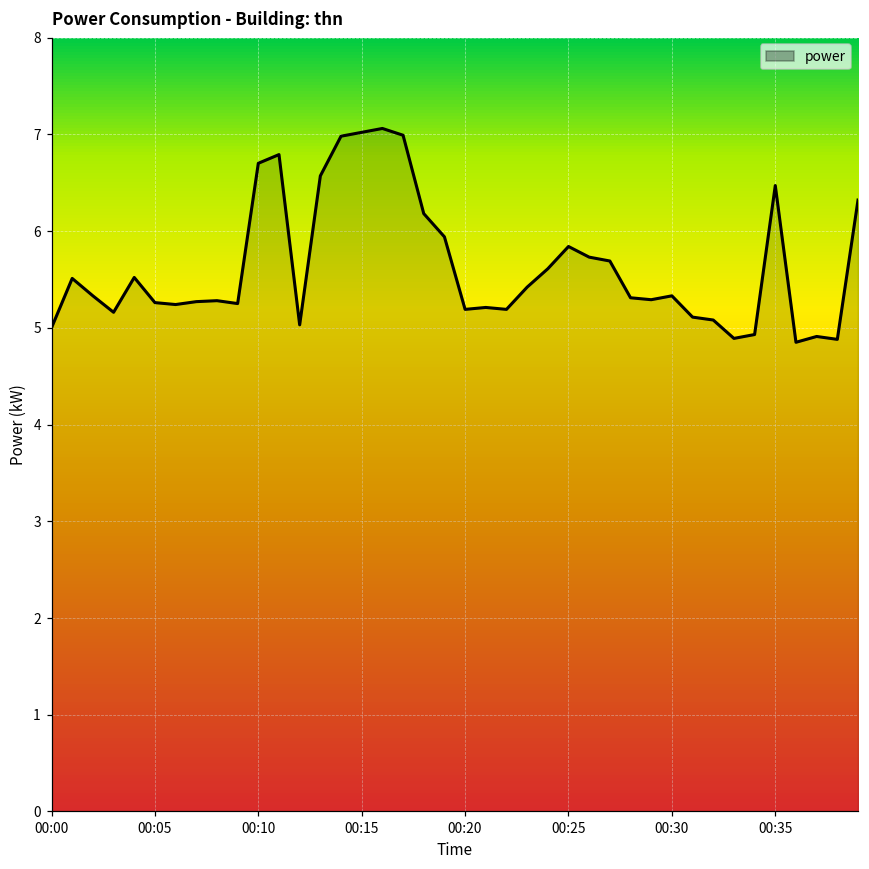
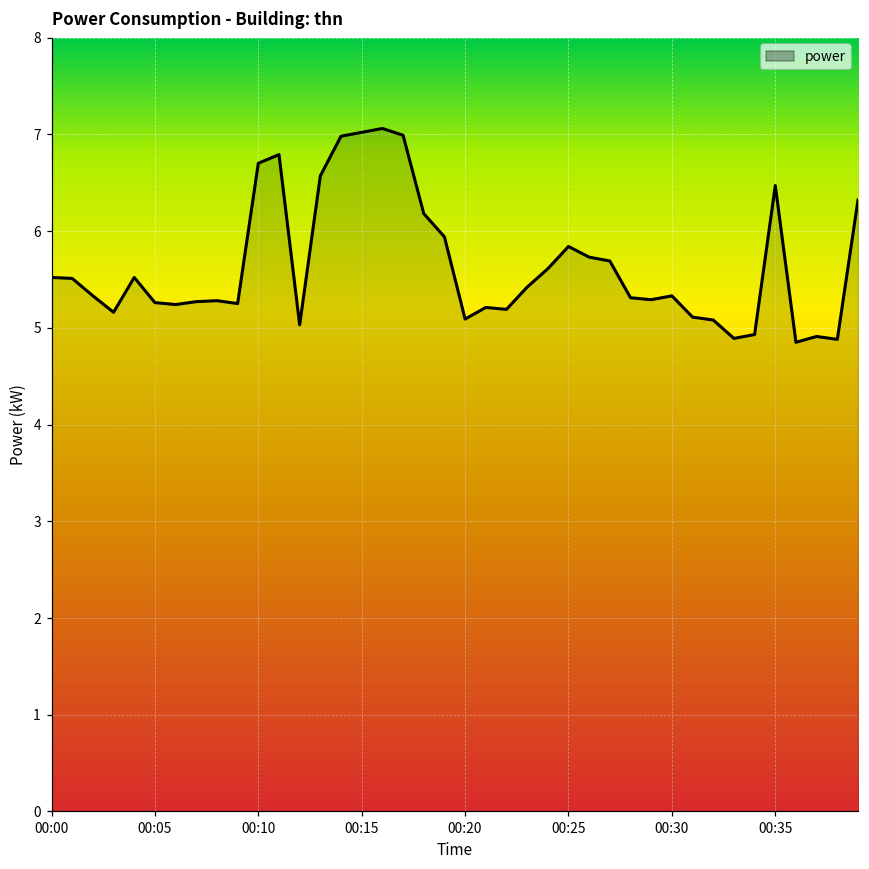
  {
-   "00:00": 5.0,
+   "00:00": 5.5,
    "00:05": 5.3,
    "00:10": 6.7,
    "00:15": 7.0,
-   "00:20": 5.2,
+   "00:20": 5.1,
    "00:25": 5.8,
    "00:30": 5.3,
    "00:35": 6.5
  }
